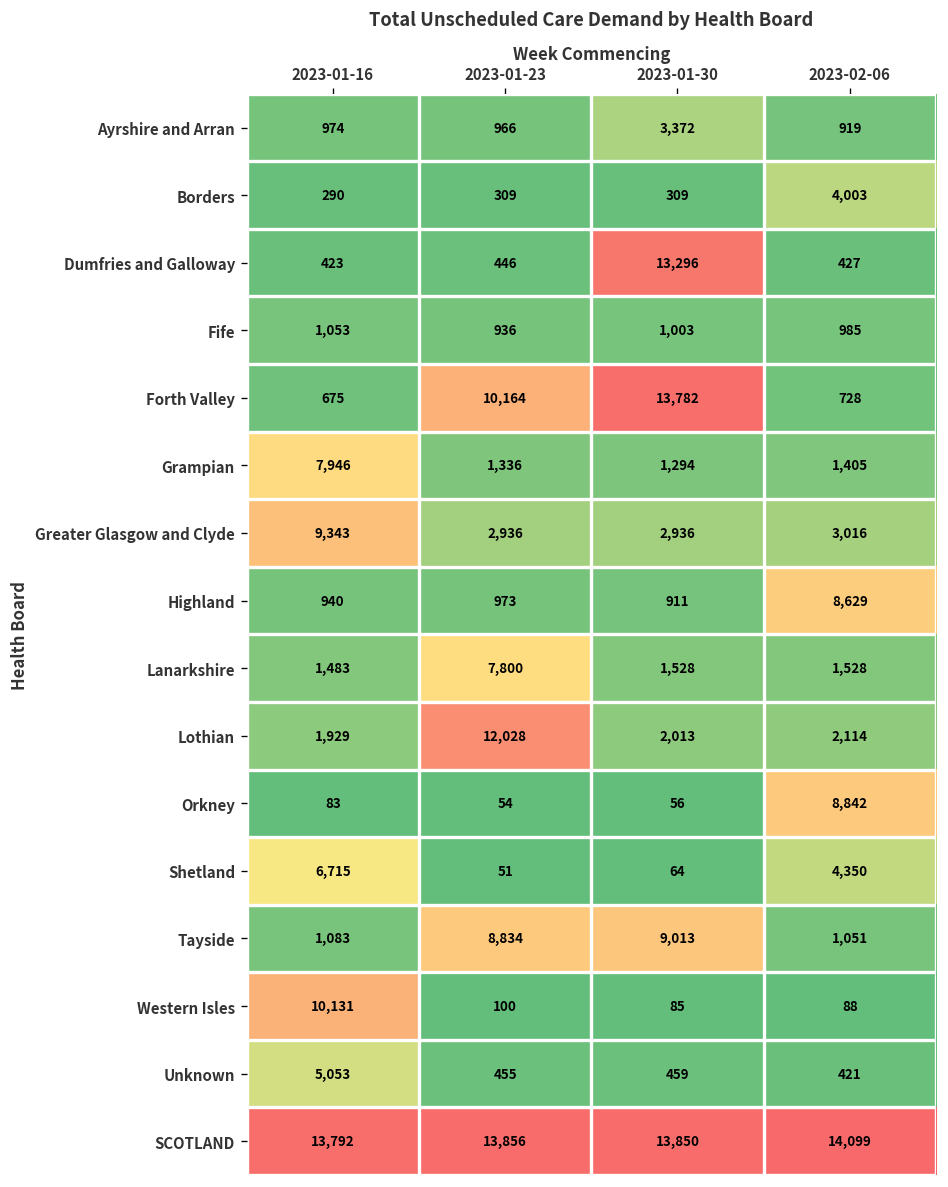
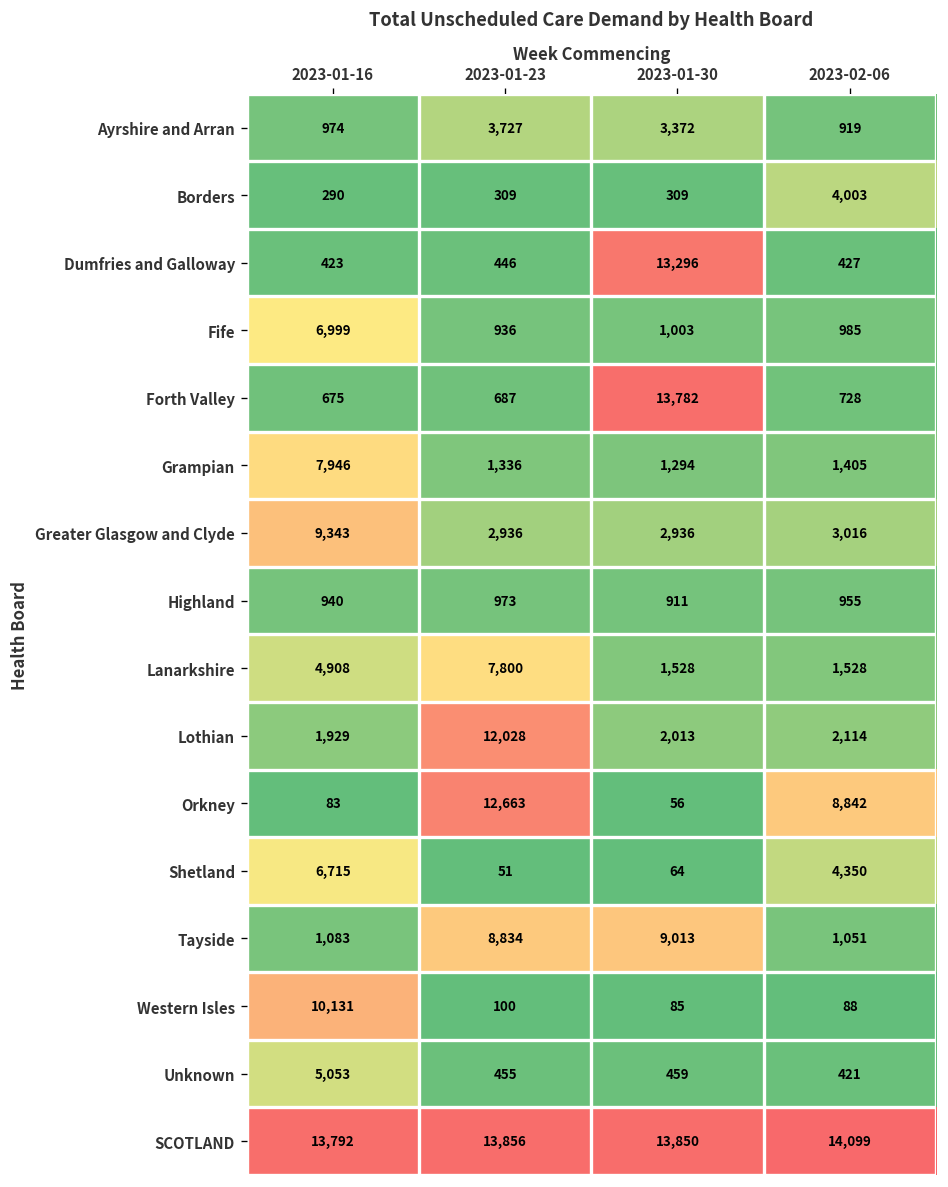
  {
    "Ayrshire and Arran": {
      "2023-01-16": "974",
-     "2023-01-23": "966",
+     "2023-01-23": "3,727",
      "2023-01-30": "3,372",
      "2023-02-06": "919"
    },
    "Borders": {
      "2023-01-16": "290",
      "2023-01-23": "309",
      "2023-01-30": "309",
      "2023-02-06": "4,003"
    },
    "Dumfries and Galloway": {
      "2023-01-16": "423",
      "2023-01-23": "446",
      "2023-01-30": "13,296",
      "2023-02-06": "427"
    },
    "Fife": {
-     "2023-01-16": "1,053",
+     "2023-01-16": "6,999",
      "2023-01-23": "936",
      "2023-01-30": "1,003",
      "2023-02-06": "985"
    },
    "Forth Valley": {
      "2023-01-16": "675",
-     "2023-01-23": "10,164",
+     "2023-01-23": "687",
      "2023-01-30": "13,782",
      "2023-02-06": "728"
    },
    "Grampian": {
      "2023-01-16": "7,946",
      "2023-01-23": "1,336",
      "2023-01-30": "1,294",
      "2023-02-06": "1,405"
    },
    "Greater Glasgow and Clyde": {
      "2023-01-16": "9,343",
      "2023-01-23": "2,936",
      "2023-01-30": "2,936",
      "2023-02-06": "3,016"
    },
    "Highland": {
      "2023-01-16": "940",
      "2023-01-23": "973",
      "2023-01-30": "911",
-     "2023-02-06": "8,629"
+     "2023-02-06": "955"
    },
    "Lanarkshire": {
-     "2023-01-16": "1,483",
+     "2023-01-16": "4,908",
      "2023-01-23": "7,800",
      "2023-01-30": "1,528",
      "2023-02-06": "1,528"
    },
    "Lothian": {
      "2023-01-16": "1,929",
      "2023-01-23": "12,028",
      "2023-01-30": "2,013",
      "2023-02-06": "2,114"
    },
    "Orkney": {
      "2023-01-16": "83",
-     "2023-01-23": "54",
+     "2023-01-23": "12,663",
      "2023-01-30": "56",
      "2023-02-06": "8,842"
    },
    "Shetland": {
      "2023-01-16": "6,715",
      "2023-01-23": "51",
      "2023-01-30": "64",
      "2023-02-06": "4,350"
    },
    "Tayside": {
      "2023-01-16": "1,083",
      "2023-01-23": "8,834",
      "2023-01-30": "9,013",
      "2023-02-06": "1,051"
    },
    "Western Isles": {
      "2023-01-16": "10,131",
      "2023-01-23": "100",
      "2023-01-30": "85",
      "2023-02-06": "88"
    },
    "Unknown": {
      "2023-01-16": "5,053",
      "2023-01-23": "455",
      "2023-01-30": "459",
      "2023-02-06": "421"
    },
    "SCOTLAND": {
      "2023-01-16": "13,792",
      "2023-01-23": "13,856",
      "2023-01-30": "13,850",
      "2023-02-06": "14,099"
    }
  }
